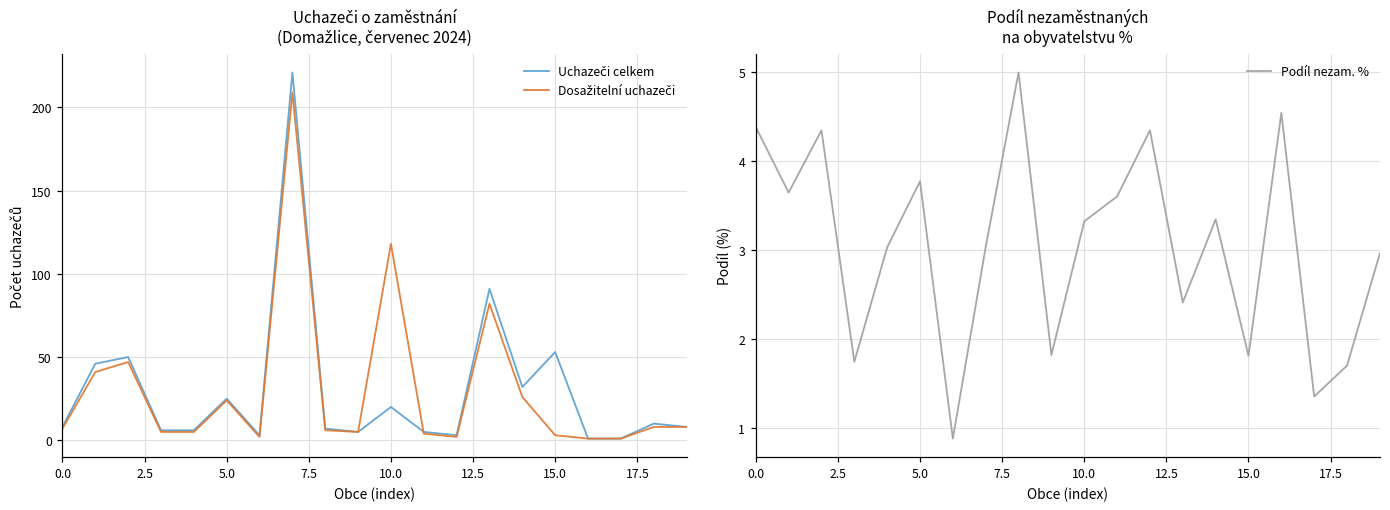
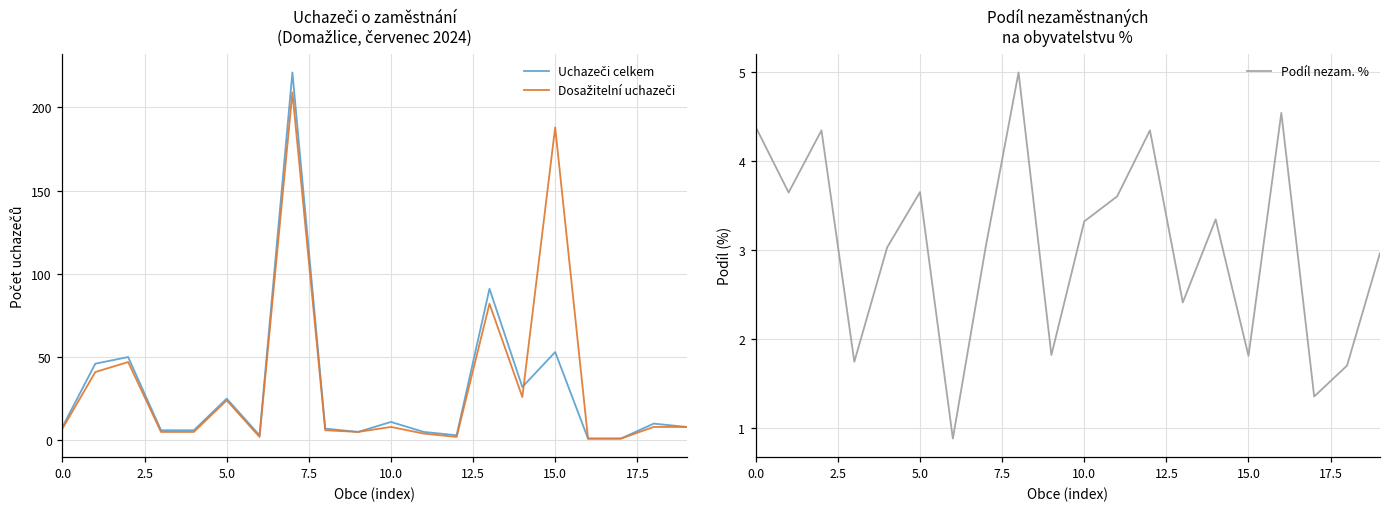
  {
    "Uchazeči o zaměstnání (Domažlice, červenec 2024)": {
      "Uchazeči celkem": {
-       "10.0": 20,
+       "10.0": 11,
        "15.0": 53
      },
      "Dosažitelní uchazeči": {
-       "10.0": 118,
-       "15.0": 3
+       "10.0": 8,
+       "15.0": 188
      }
    },
    "Podíl nezaměstnaných na obyvatelstvu %": {
      "0.0": 4.4,
-     "5.0": 3.8,
+     "5.0": 3.7,
      "10.0": 3.3,
      "15.0": 1.8
    }
  }
